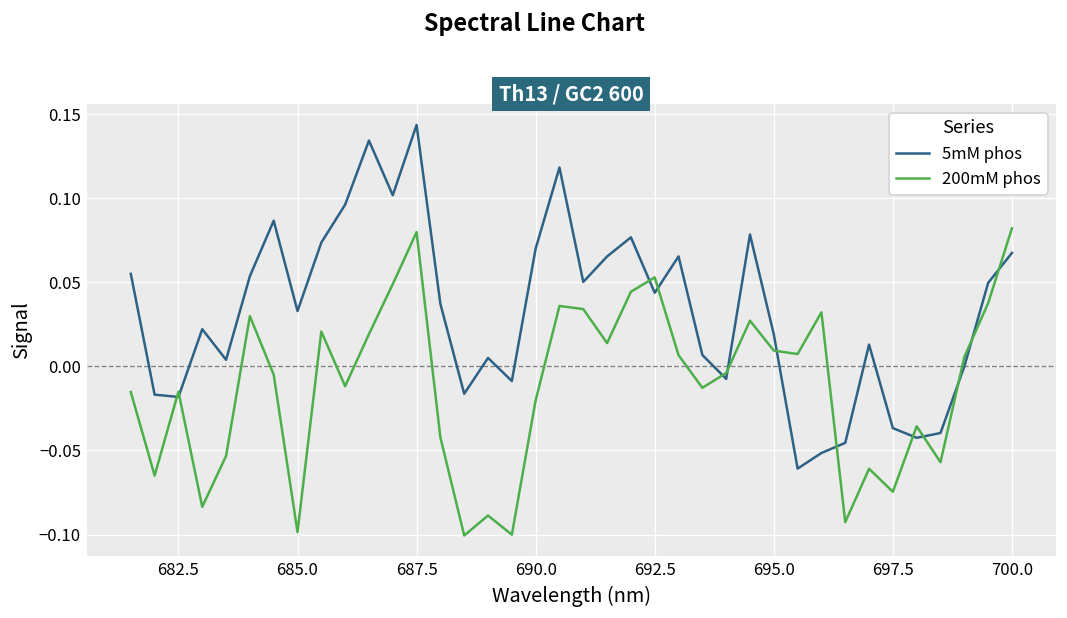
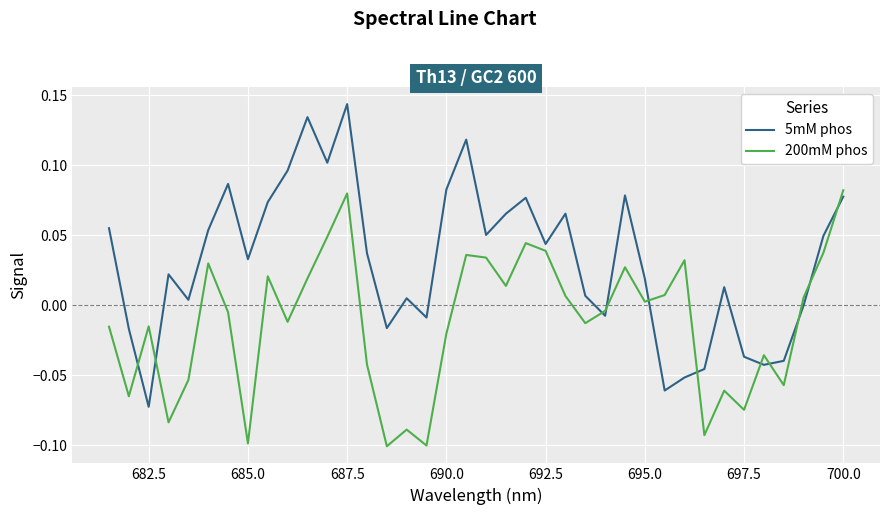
  {
    "5mM phos": {
-     "682.5": -0.018,
+     "682.5": -0.072,
      "685.0": 0.033,
      "687.5": 0.144,
-     "690.0": 0.070,
+     "690.0": 0.083,
      "692.5": 0.044,
      "695.0": 0.019,
      "697.5": -0.037,
-     "700.0": 0.068
+     "700.0": 0.078
    },
    "200mM phos": {
      "682.5": -0.015,
      "685.0": -0.099,
      "687.5": 0.080,
      "690.0": -0.020,
-     "692.5": 0.053,
-     "695.0": 0.009,
+     "692.5": 0.039,
+     "695.0": 0.003,
      "697.5": -0.075,
      "700.0": 0.082
    }
  }
